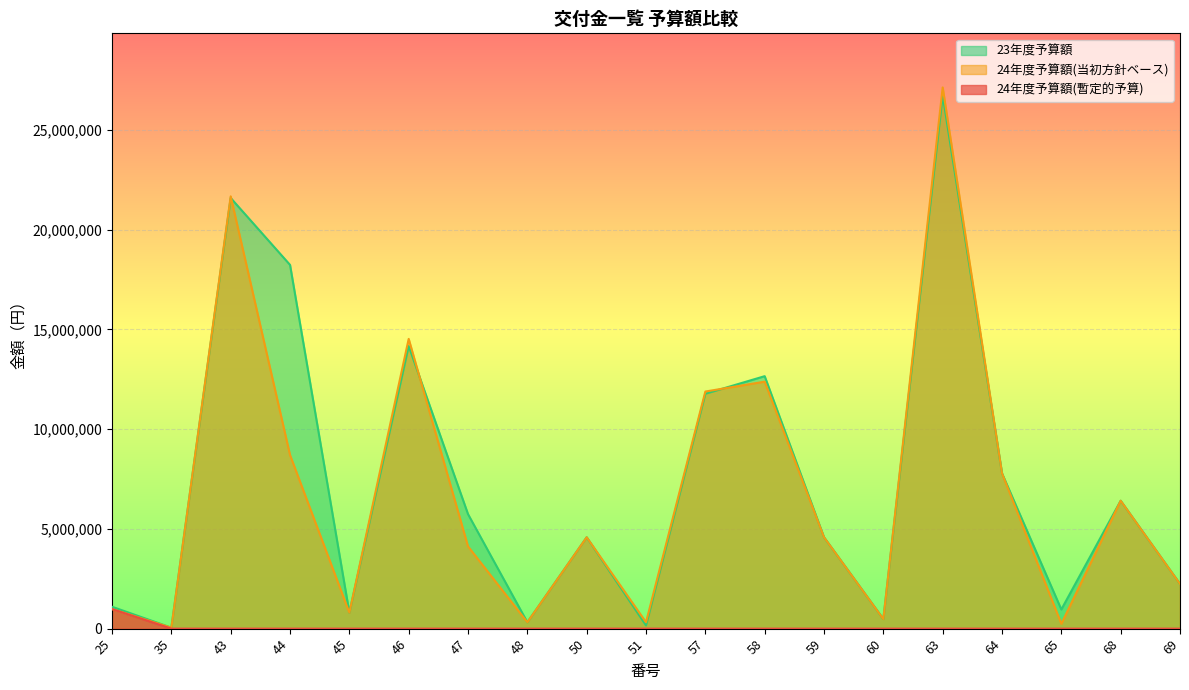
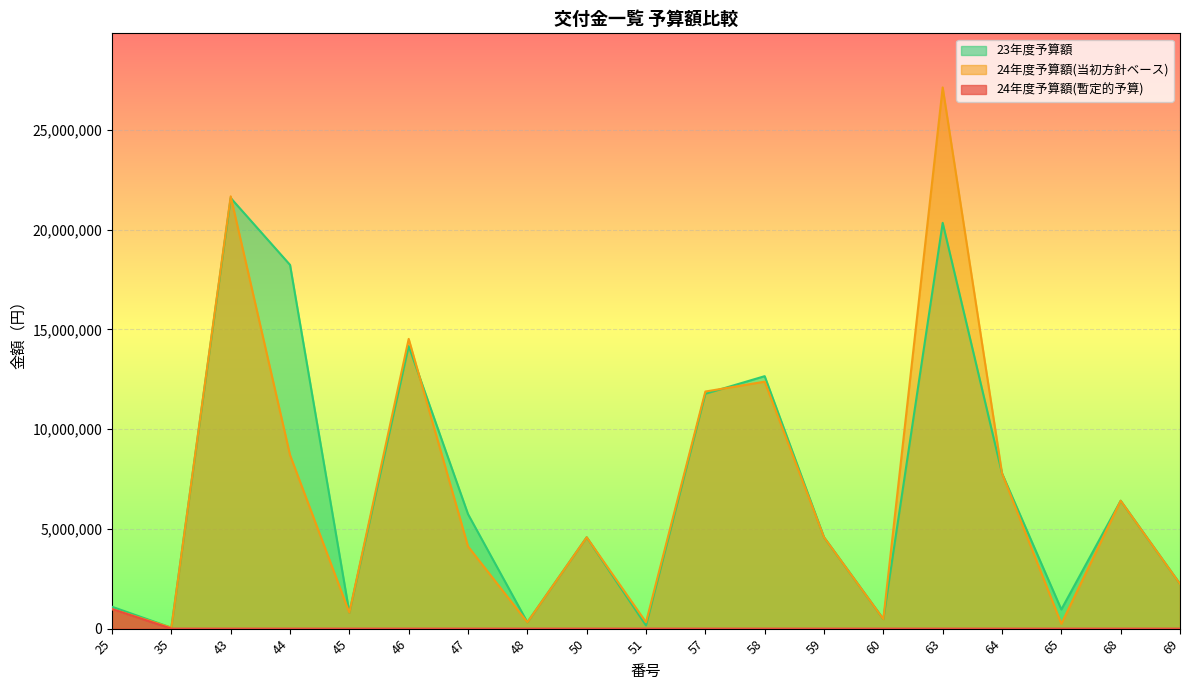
  {
    "23年度予算額": {
      "44": "18,200,000",
      "46": "14,200,000",
      "47": "5,700,000",
      "51": "200,000",
      "58": "12,700,000",
-     "63": "26,700,000",
+     "63": "20,300,000",
      "65": "1,000,000"
    },
    "24年度予算額(当初方針ベース)": {
      "44": "8,700,000",
      "46": "14,500,000",
      "47": "4,100,000",
      "51": "300,000",
      "58": "12,400,000",
      "63": "27,100,000",
      "65": "200,000"
    },
    "24年度予算額(暫定的予算)": {
      "43": "0",
      "44": "0",
      "45": "0",
      "46": "0",
      "47": "0",
      "48": "0",
      "50": "0",
      "51": "0",
      "57": "0",
      "58": "0",
      "59": "0",
      "60": "0",
      "63": "0",
      "64": "0",
      "65": "0",
      "68": "0",
      "69": "0"
    }
  }
